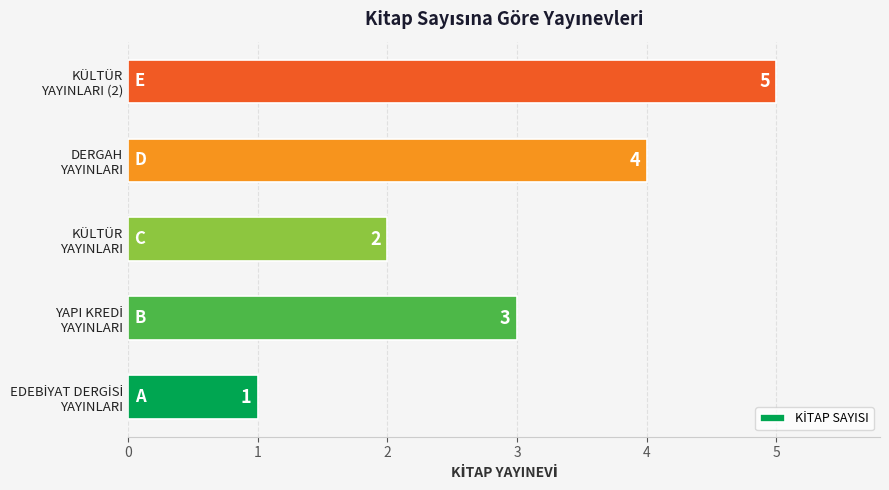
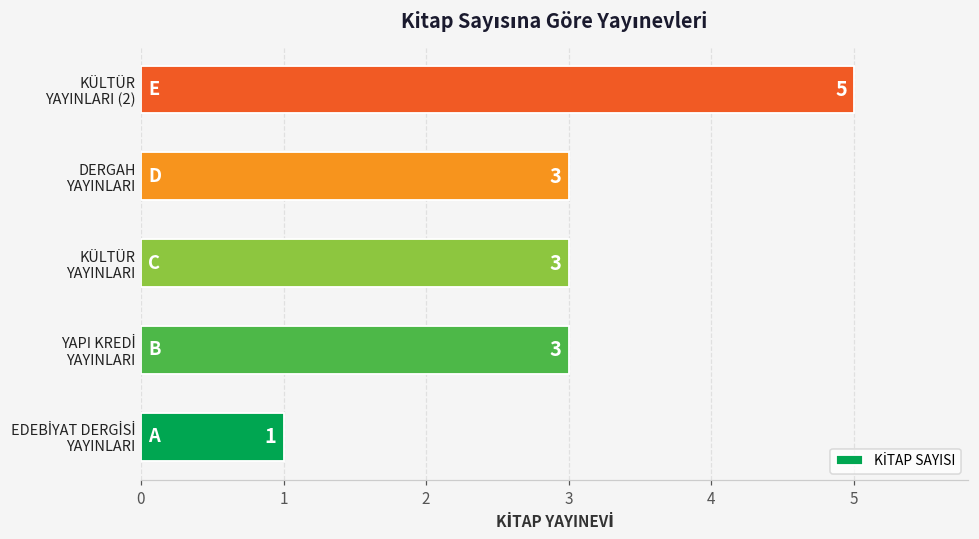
  {
    "KÜLTÜR YAYINLARI (2)": 5,
-   "DERGAH YAYINLARI": 4,
-   "KÜLTÜR YAYINLARI": 2,
+   "DERGAH YAYINLARI": 3,
+   "KÜLTÜR YAYINLARI": 3,
    "YAPI KREDİ YAYINLARI": 3,
    "EDEBİYAT DERGİSİ YAYINLARI": 1
  }
